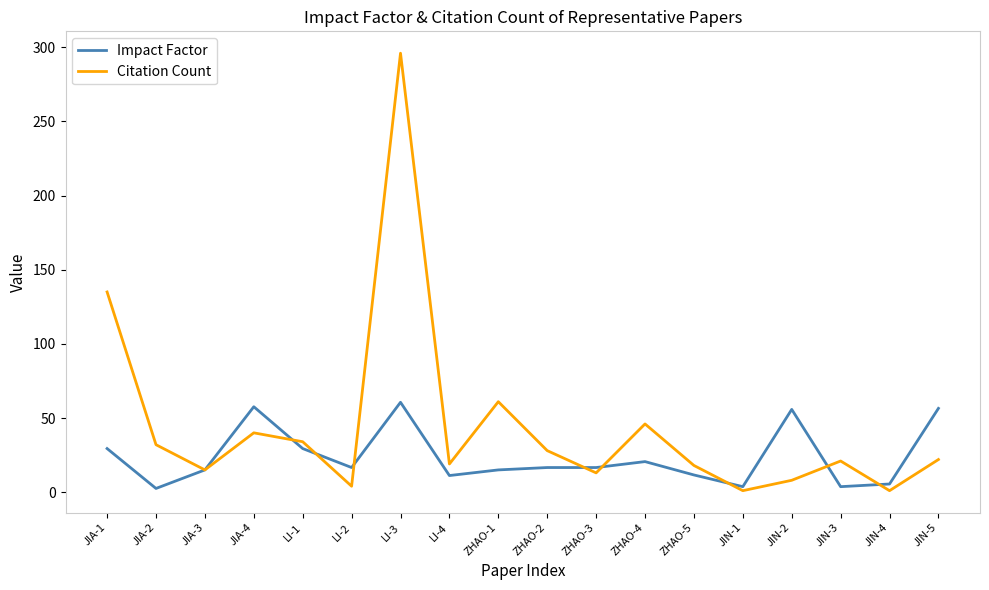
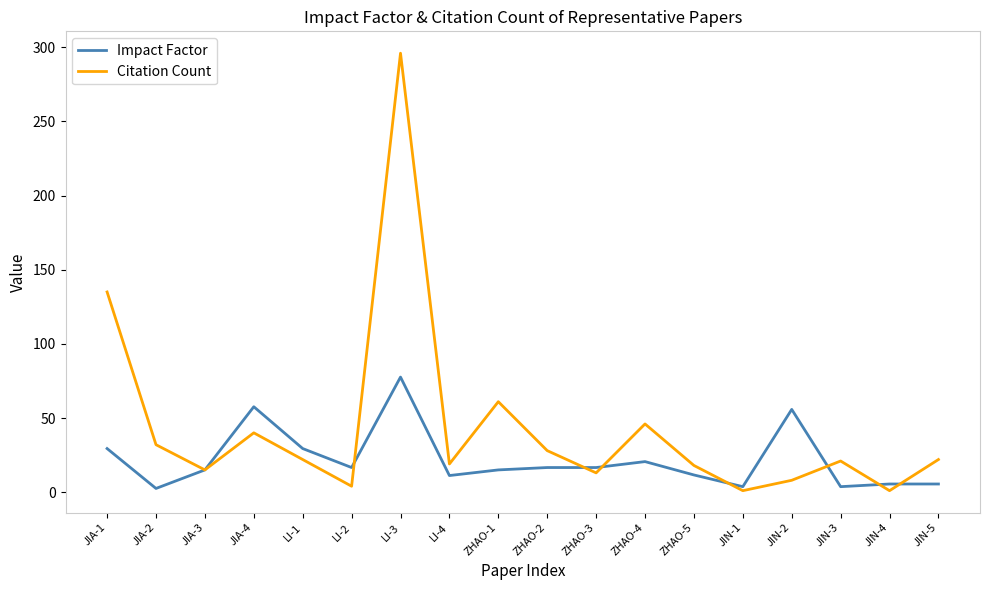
  {
    "Impact Factor": {
      "JIA-1": 29,
      "JIA-2": 3,
      "JIA-4": 58,
      "LI-1": 29,
      "LI-2": 17,
-     "LI-3": 61,
+     "LI-3": 78,
      "LI-4": 11,
      "ZHAO-1": 15,
      "ZHAO-2": 17,
      "ZHAO-3": 17,
      "ZHAO-4": 21,
      "ZHAO-5": 12,
      "JIN-1": 4,
      "JIN-2": 56,
      "JIN-3": 4,
      "JIN-4": 6,
-     "JIN-5": 57
+     "JIN-5": 6
    },
    "Citation Count": {
      "JIA-1": 135,
      "JIA-2": 32,
      "JIA-4": 40,
-     "LI-1": 34,
+     "LI-1": 22,
      "LI-2": 4,
      "LI-3": 296,
      "LI-4": 19,
      "ZHAO-1": 61,
      "ZHAO-2": 28,
      "ZHAO-3": 13,
      "ZHAO-4": 46,
      "ZHAO-5": 18,
      "JIN-1": 1,
      "JIN-2": 8,
      "JIN-3": 21,
      "JIN-4": 1,
      "JIN-5": 22
    }
  }
